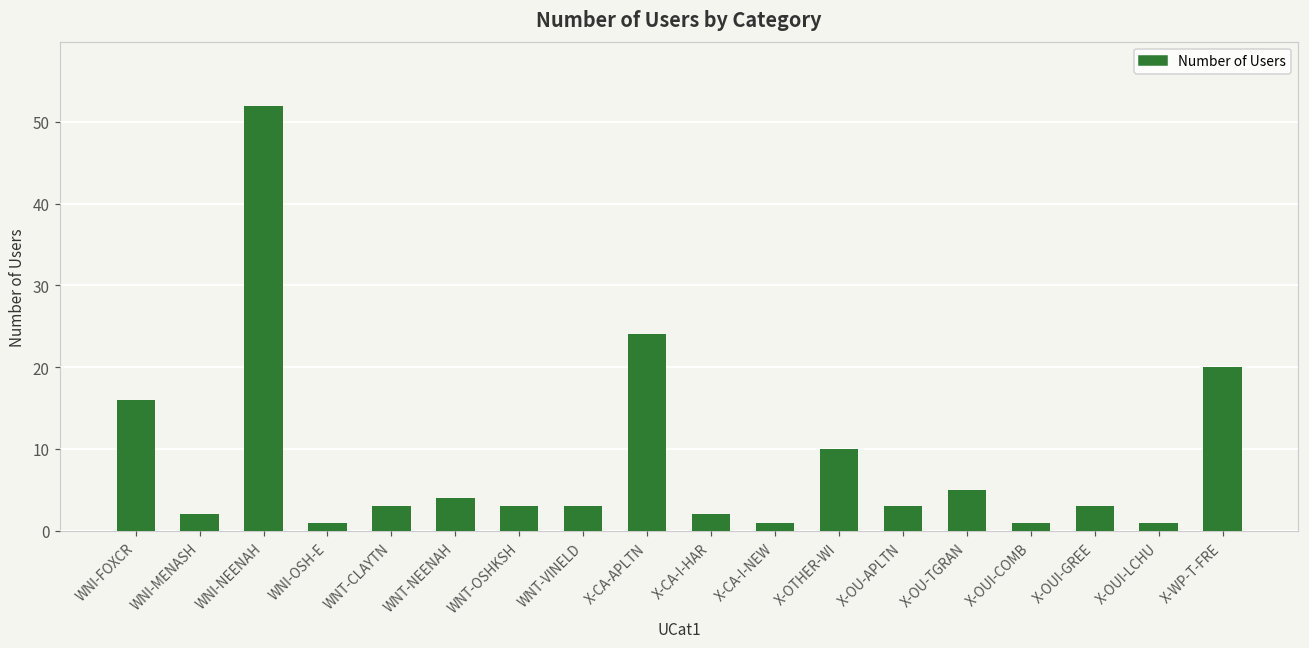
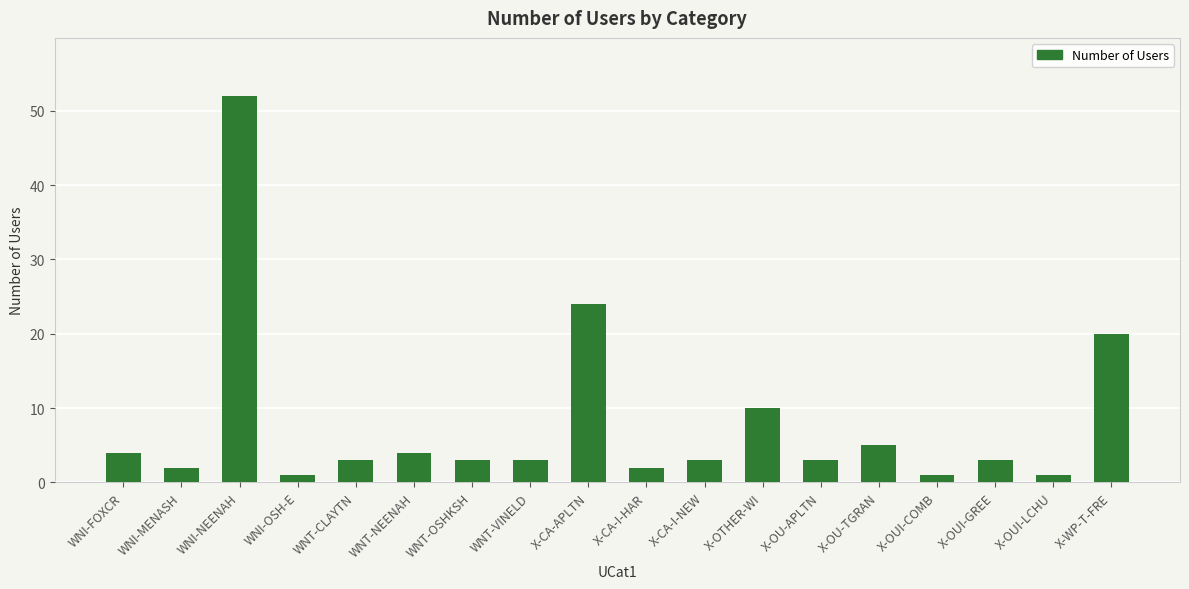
  {
-   "WNI-FOXCR": 16,
+   "WNI-FOXCR": 4,
    "WNI-MENASH": 2,
    "WNI-NEENAH": 52,
    "WNI-OSH-E": 1,
    "WNT-CLAYTN": 3,
    "WNT-NEENAH": 4,
    "WNT-OSHKSH": 3,
    "WNT-VINELD": 3,
    "X-CA-APLTN": 24,
    "X-CA-I-HAR": 2,
-   "X-CA-I-NEW": 1,
+   "X-CA-I-NEW": 3,
    "X-OTHER-WI": 10,
    "X-OU-APLTN": 3,
    "X-OU-TGRAN": 5,
    "X-OUI-COMB": 1,
    "X-OUI-GREE": 3,
    "X-OUI-LCHU": 1,
    "X-WP-T-FRE": 20
  }
